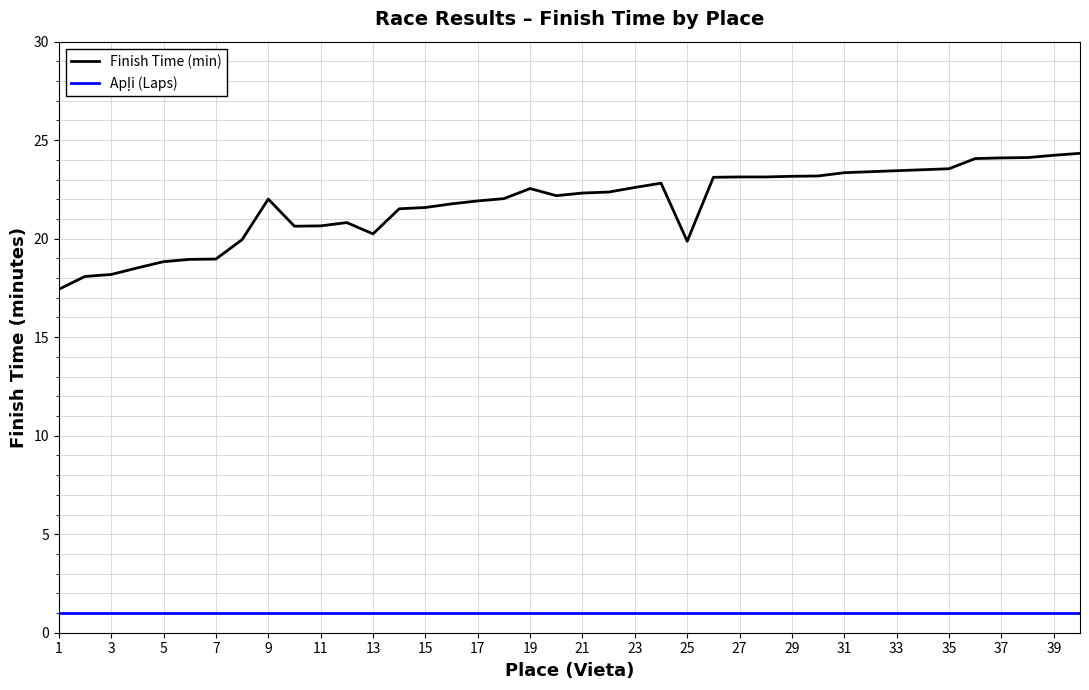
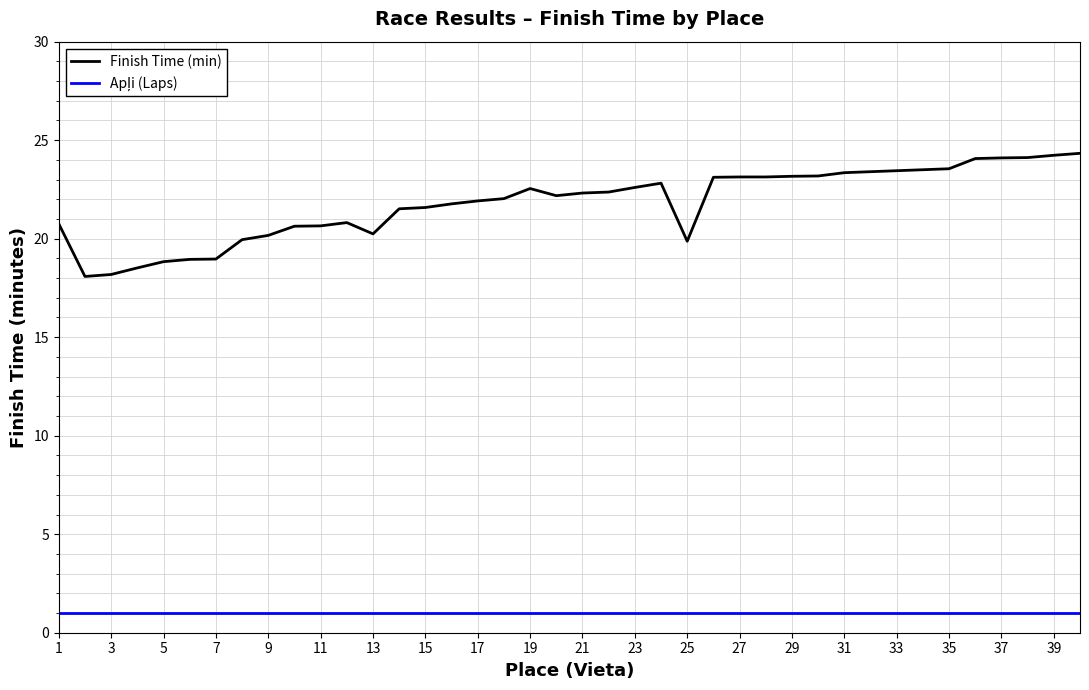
  {
    "Finish Time (min)": {
-     "1": 17.4,
+     "1": 20.8,
      "3": 18.2,
      "5": 18.8,
      "7": 19.0,
-     "9": 22.0,
+     "9": 20.2,
      "11": 20.7,
      "13": 20.2,
      "15": 21.6,
      "17": 21.9,
      "19": 22.5,
      "21": 22.3,
      "23": 22.6,
      "25": 19.9,
      "27": 23.1,
      "29": 23.2,
      "31": 23.4,
      "33": 23.5,
      "35": 23.6,
      "37": 24.1,
      "39": 24.2
    },
    "Apļi (Laps)": {
      "1": 1.0,
      "3": 1.0,
      "5": 1.0,
      "7": 1.0,
      "9": 1.0,
      "11": 1.0,
      "13": 1.0,
      "15": 1.0,
      "17": 1.0,
      "19": 1.0,
      "21": 1.0,
      "23": 1.0,
      "25": 1.0,
      "27": 1.0,
      "29": 1.0,
      "31": 1.0,
      "33": 1.0,
      "35": 1.0,
      "37": 1.0,
      "39": 1.0
    }
  }
